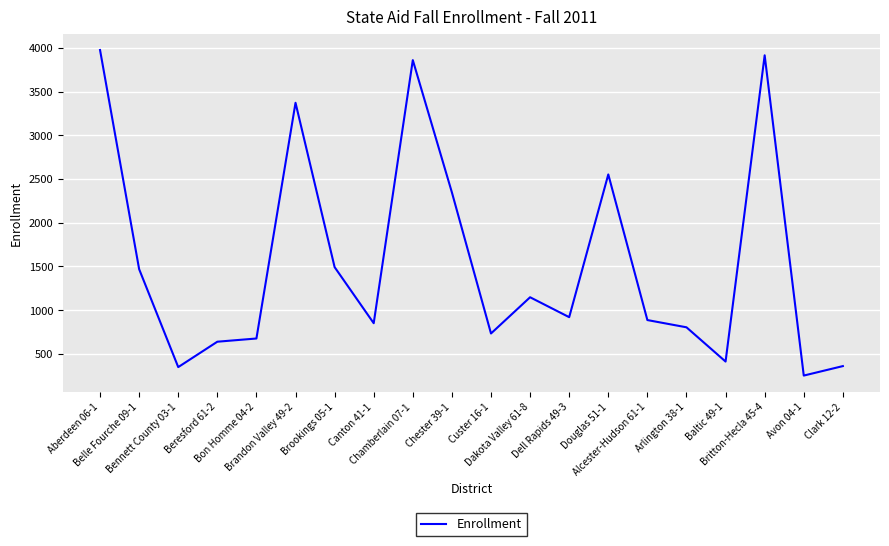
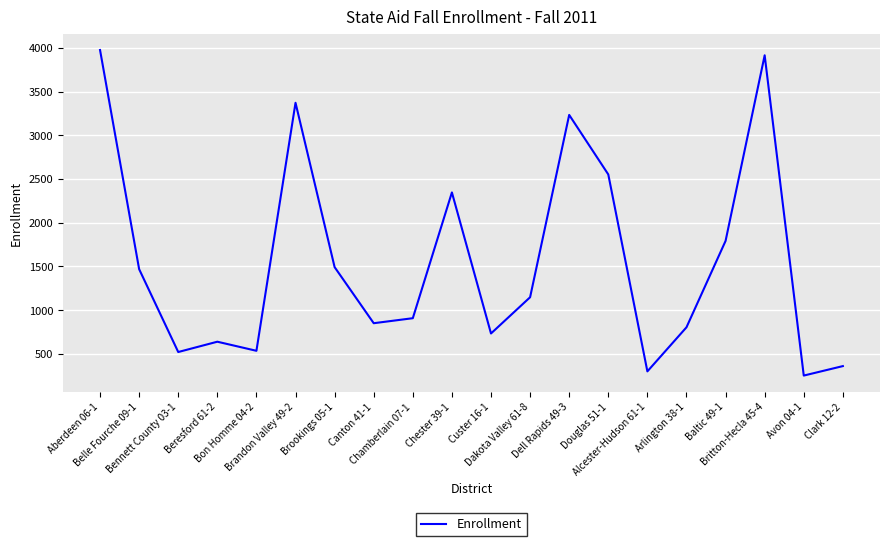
  {
    "Aberdeen 06-1": 4000,
    "Belle Fourche 09-1": 1500,
-   "Bennett County 03-1": 300,
+   "Bennett County 03-1": 500,
    "Beresford 61-2": 600,
-   "Bon Homme 04-2": 700,
+   "Bon Homme 04-2": 500,
    "Brandon Valley 49-2": 3400,
    "Brookings 05-1": 1500,
    "Canton 41-1": 900,
-   "Chamberlain 07-1": 3900,
+   "Chamberlain 07-1": 900,
    "Chester 39-1": 2300,
    "Custer 16-1": 700,
    "Dakota Valley 61-8": 1100,
-   "Dell Rapids 49-3": 900,
+   "Dell Rapids 49-3": 3200,
    "Douglas 51-1": 2600,
-   "Alcester-Hudson 61-1": 900,
+   "Alcester-Hudson 61-1": 300,
    "Arlington 38-1": 800,
-   "Baltic 49-1": 400,
+   "Baltic 49-1": 1800,
    "Britton-Hecla 45-4": 3900,
    "Avon 04-1": 300,
    "Clark 12-2": 400
  }
